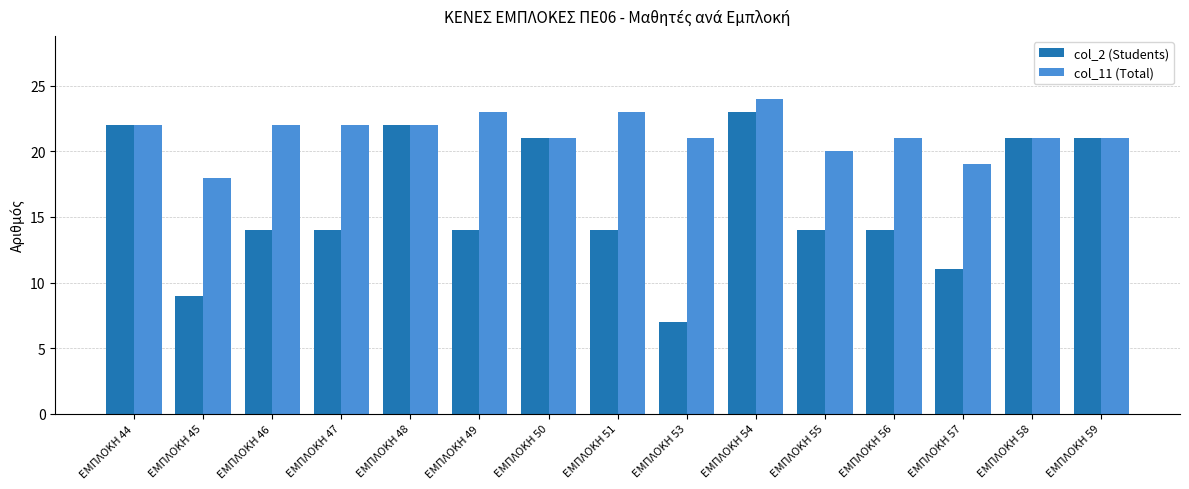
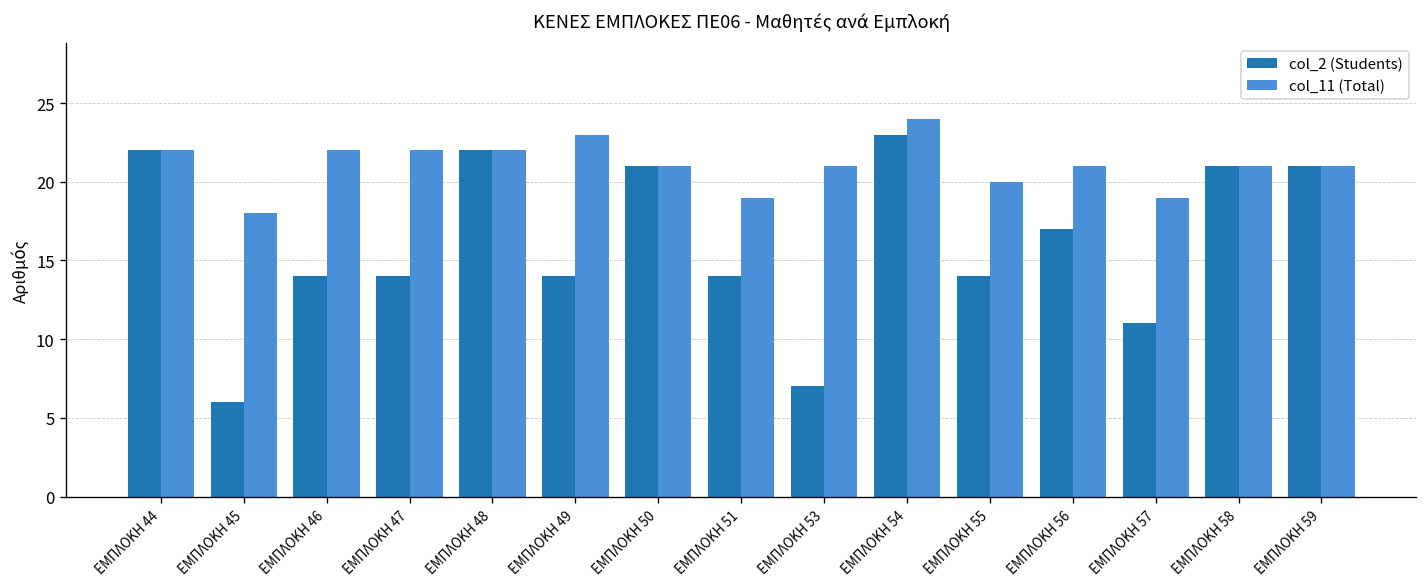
  {
    "col_2 (Students)": {
      "ΕΜΠΛΟΚΗ 44": 22,
-     "ΕΜΠΛΟΚΗ 45": 9,
+     "ΕΜΠΛΟΚΗ 45": 6,
      "ΕΜΠΛΟΚΗ 46": 14,
      "ΕΜΠΛΟΚΗ 47": 14,
      "ΕΜΠΛΟΚΗ 48": 22,
      "ΕΜΠΛΟΚΗ 49": 14,
      "ΕΜΠΛΟΚΗ 50": 21,
      "ΕΜΠΛΟΚΗ 51": 14,
      "ΕΜΠΛΟΚΗ 53": 7,
      "ΕΜΠΛΟΚΗ 54": 23,
      "ΕΜΠΛΟΚΗ 55": 14,
-     "ΕΜΠΛΟΚΗ 56": 14,
+     "ΕΜΠΛΟΚΗ 56": 17,
      "ΕΜΠΛΟΚΗ 57": 11,
      "ΕΜΠΛΟΚΗ 58": 21,
      "ΕΜΠΛΟΚΗ 59": 21
    },
    "col_11 (Total)": {
      "ΕΜΠΛΟΚΗ 44": 22,
      "ΕΜΠΛΟΚΗ 45": 18,
      "ΕΜΠΛΟΚΗ 46": 22,
      "ΕΜΠΛΟΚΗ 47": 22,
      "ΕΜΠΛΟΚΗ 48": 22,
      "ΕΜΠΛΟΚΗ 49": 23,
      "ΕΜΠΛΟΚΗ 50": 21,
-     "ΕΜΠΛΟΚΗ 51": 23,
+     "ΕΜΠΛΟΚΗ 51": 19,
      "ΕΜΠΛΟΚΗ 53": 21,
      "ΕΜΠΛΟΚΗ 54": 24,
      "ΕΜΠΛΟΚΗ 55": 20,
      "ΕΜΠΛΟΚΗ 56": 21,
      "ΕΜΠΛΟΚΗ 57": 19,
      "ΕΜΠΛΟΚΗ 58": 21,
      "ΕΜΠΛΟΚΗ 59": 21
    }
  }
